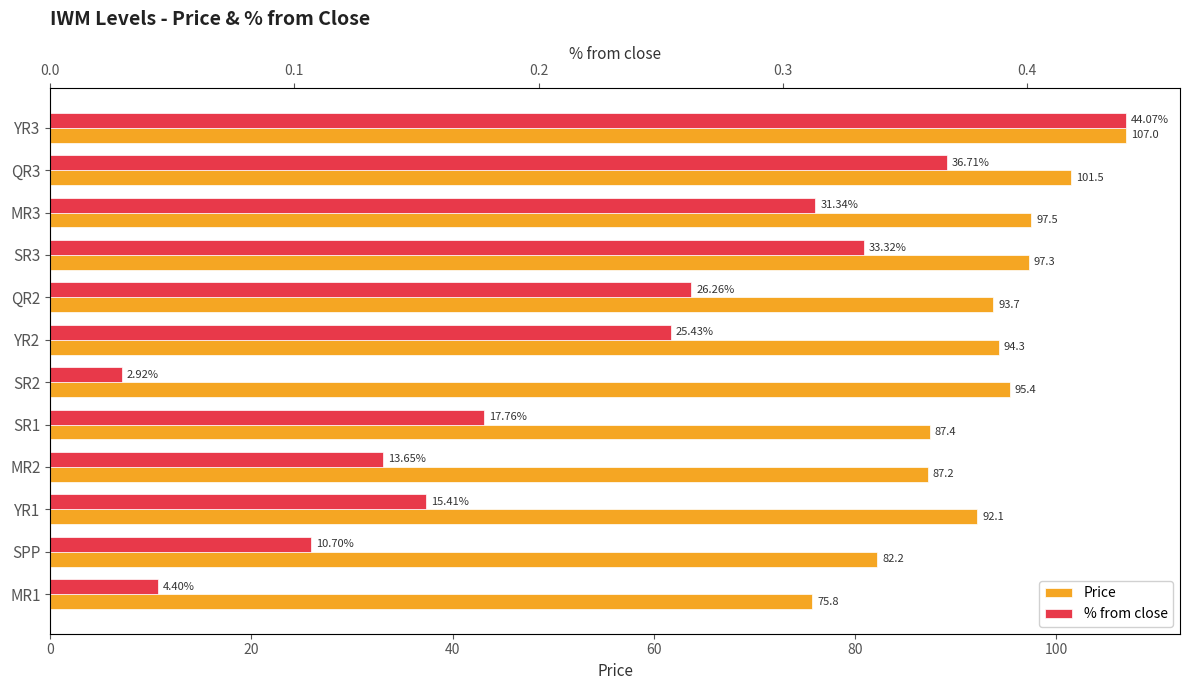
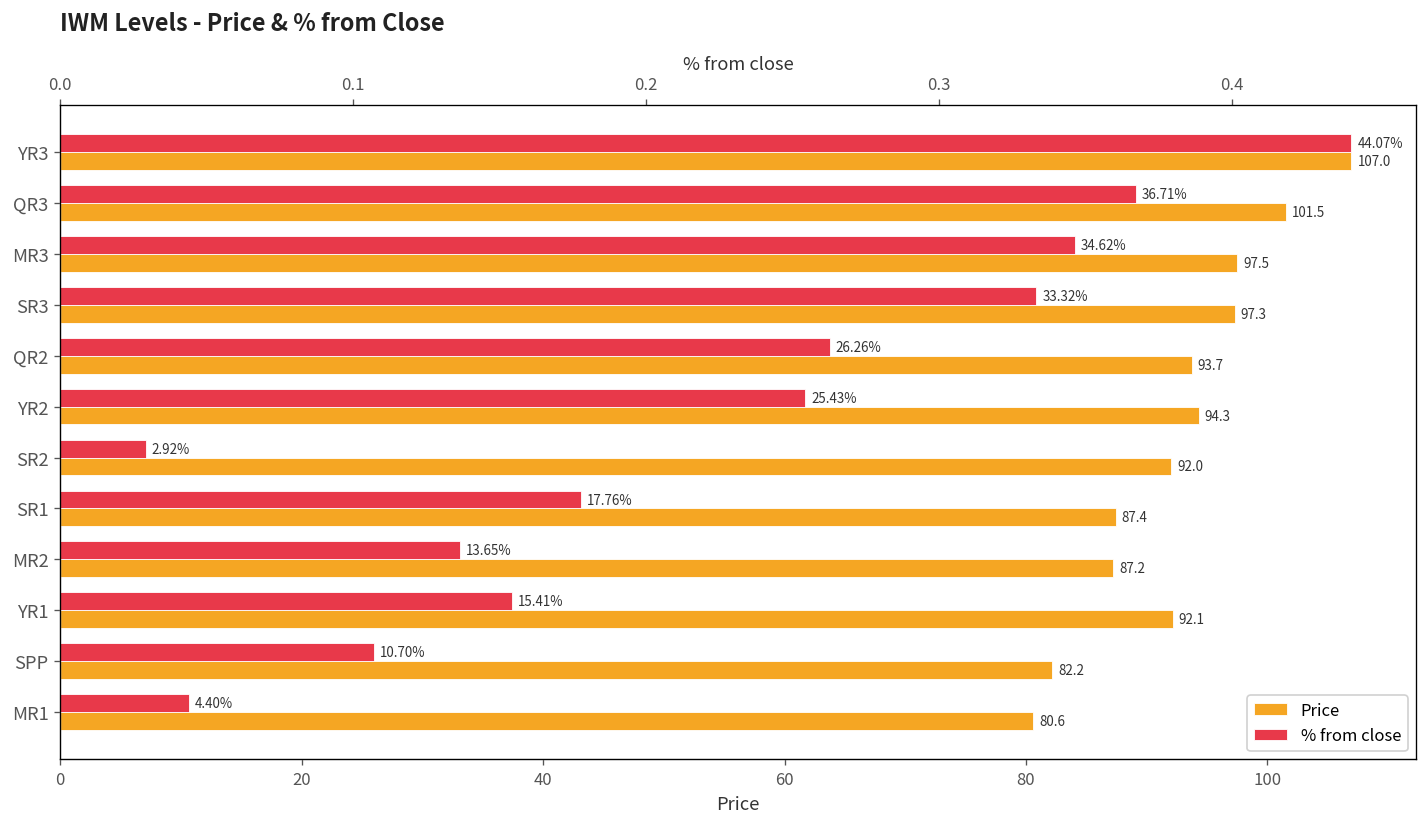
  {
    "Price": {
      "YR3": "107.0",
      "QR3": "101.5",
      "MR3": "97.5",
      "SR3": "97.3",
      "QR2": "93.7",
      "YR2": "94.3",
-     "SR2": "95.4",
+     "SR2": "92.0",
      "SR1": "87.4",
      "MR2": "87.2",
      "YR1": "92.1",
      "SPP": "82.2",
-     "MR1": "75.8"
+     "MR1": "80.6"
    },
    "% from close": {
      "YR3": "44.07%",
      "QR3": "36.71%",
-     "MR3": "31.34%",
+     "MR3": "34.62%",
      "SR3": "33.32%",
      "QR2": "26.26%",
      "YR2": "25.43%",
      "SR2": "2.92%",
      "SR1": "17.76%",
      "MR2": "13.65%",
      "YR1": "15.41%",
      "SPP": "10.70%",
      "MR1": "4.40%"
    }
  }
